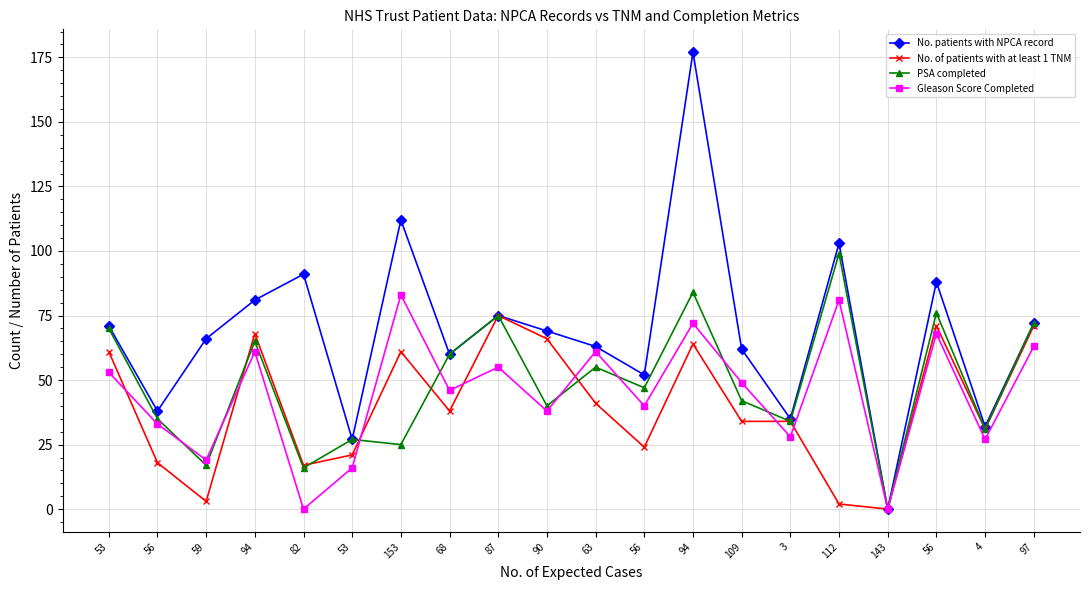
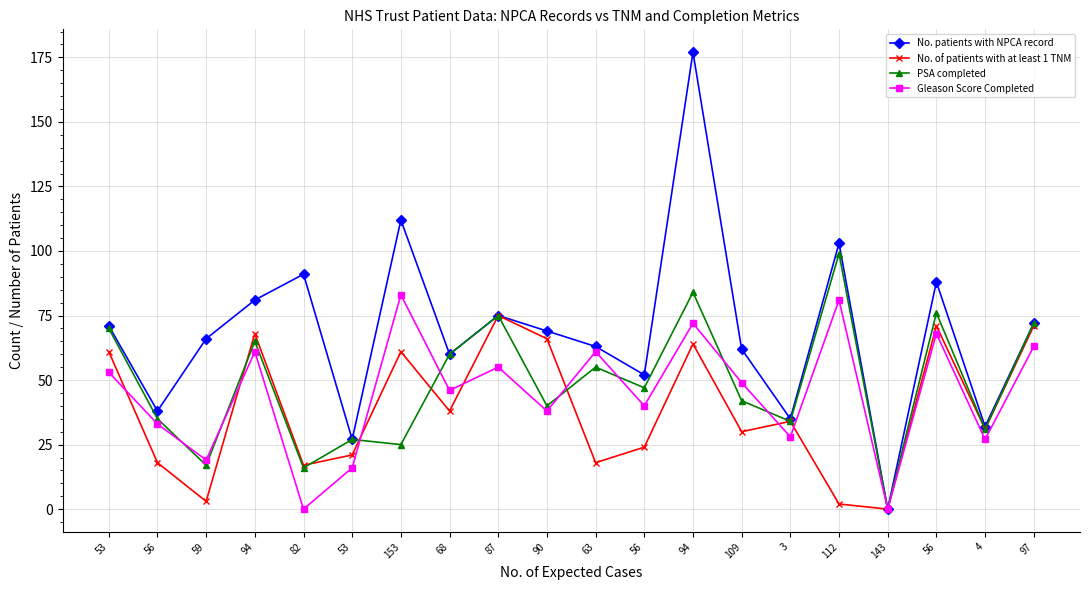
  {
    "No. patients with NPCA record": {
      "59": 66,
      "82": 91,
      "153": 112,
      "90": 69,
      "63": 63,
      "109": 62,
      "3": 35,
      "112": 103,
      "4": 32
    },
    "No. of patients with at least 1 TNM": {
      "59": 3,
      "82": 17,
      "153": 61,
      "68": 38,
      "90": 66,
-     "63": 41,
-     "109": 34,
+     "63": 18,
+     "109": 30,
      "112": 2
    },
    "PSA completed": {
      "59": 17,
      "82": 16,
      "153": 25,
      "90": 40,
      "63": 55,
      "109": 42,
      "112": 99
    },
    "Gleason Score Completed": {
      "59": 19,
      "82": 0,
      "153": 83,
      "68": 46,
      "87": 55,
      "90": 38,
      "63": 61,
      "109": 49,
      "3": 28,
      "112": 81,
      "4": 27,
      "97": 63
    }
  }
